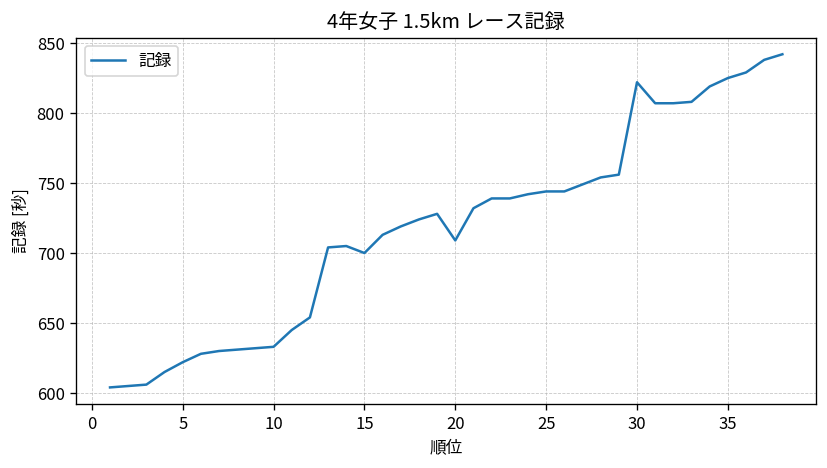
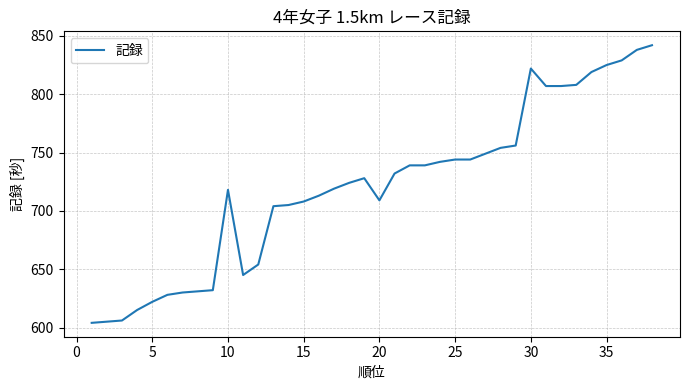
  {
    "5": 622,
-   "10": 633,
-   "15": 700,
+   "10": 718,
+   "15": 708,
    "20": 709,
    "25": 744,
    "30": 822,
    "35": 825
  }
